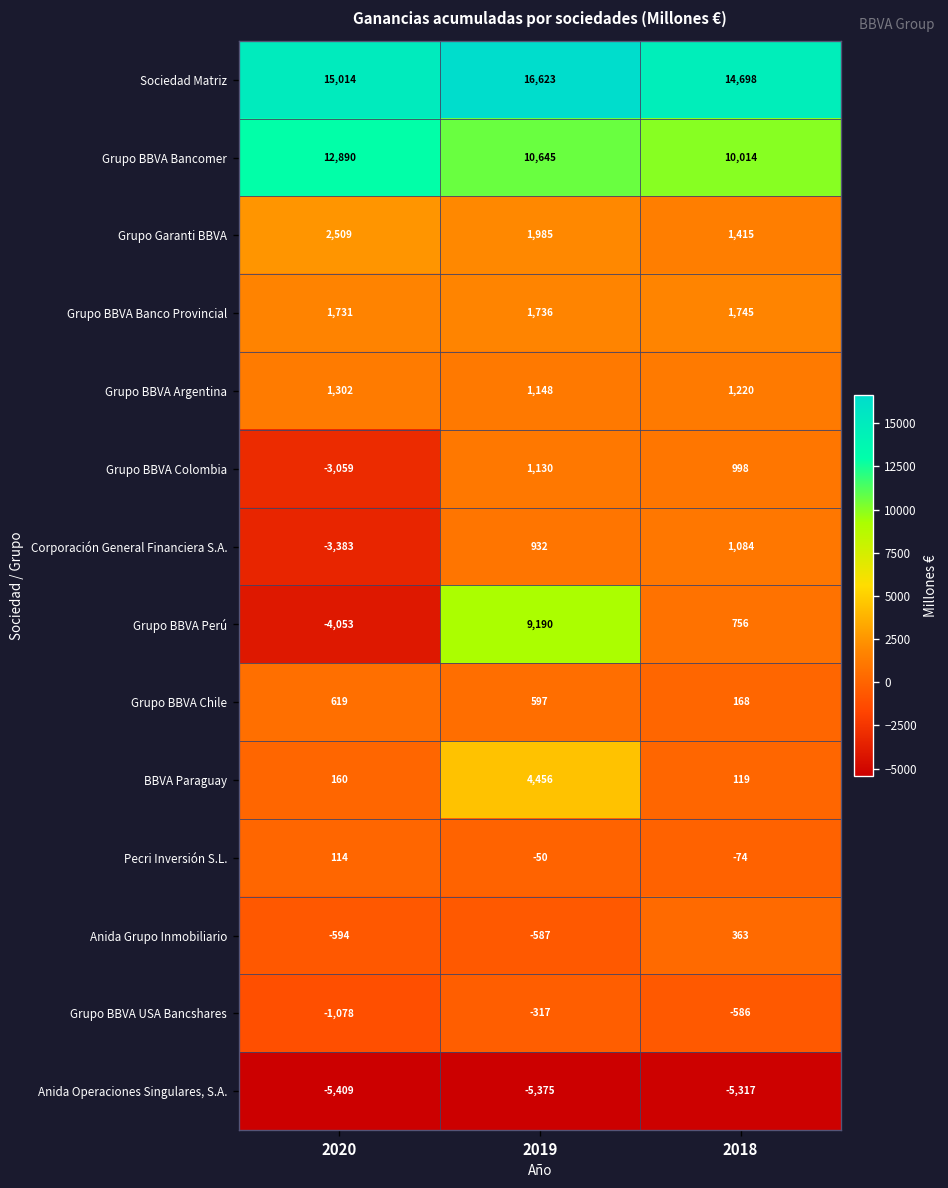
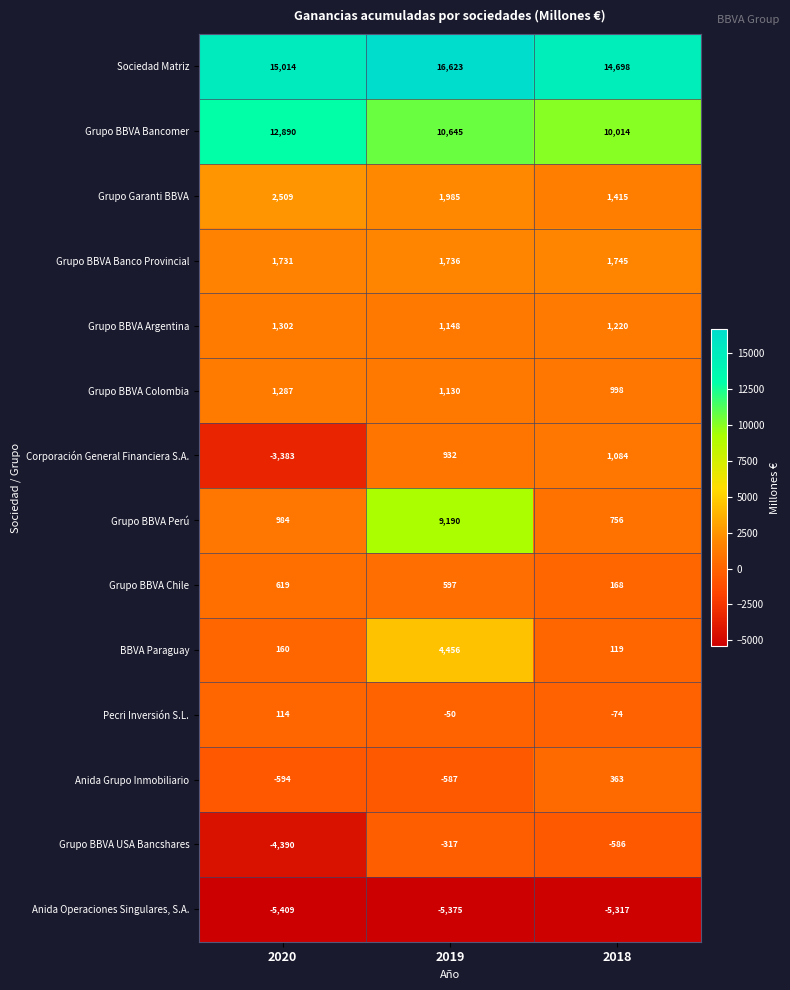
  {
    "Sociedad Matriz": {
      "2020": "15,014",
      "2019": "16,623",
      "2018": "14,698"
    },
    "Grupo BBVA Bancomer": {
      "2020": "12,890",
      "2019": "10,645",
      "2018": "10,014"
    },
    "Grupo Garanti BBVA": {
      "2020": "2,509",
      "2019": "1,985",
      "2018": "1,415"
    },
    "Grupo BBVA Banco Provincial": {
      "2020": "1,731",
      "2019": "1,736",
      "2018": "1,745"
    },
    "Grupo BBVA Argentina": {
      "2020": "1,302",
      "2019": "1,148",
      "2018": "1,220"
    },
    "Grupo BBVA Colombia": {
-     "2020": "-3,059",
+     "2020": "1,287",
      "2019": "1,130",
      "2018": "998"
    },
    "Corporación General Financiera S.A.": {
      "2020": "-3,383",
      "2019": "932",
      "2018": "1,084"
    },
    "Grupo BBVA Perú": {
-     "2020": "-4,053",
+     "2020": "984",
      "2019": "9,190",
      "2018": "756"
    },
    "Grupo BBVA Chile": {
      "2020": "619",
      "2019": "597",
      "2018": "168"
    },
    "BBVA Paraguay": {
      "2020": "160",
      "2019": "4,456",
      "2018": "119"
    },
    "Pecri Inversión S.L.": {
      "2020": "114",
      "2019": "-50",
      "2018": "-74"
    },
    "Anida Grupo Inmobiliario": {
      "2020": "-594",
      "2019": "-587",
      "2018": "363"
    },
    "Grupo BBVA USA Bancshares": {
-     "2020": "-1,078",
+     "2020": "-4,390",
      "2019": "-317",
      "2018": "-586"
    },
    "Anida Operaciones Singulares, S.A.": {
      "2020": "-5,409",
      "2019": "-5,375",
      "2018": "-5,317"
    }
  }
